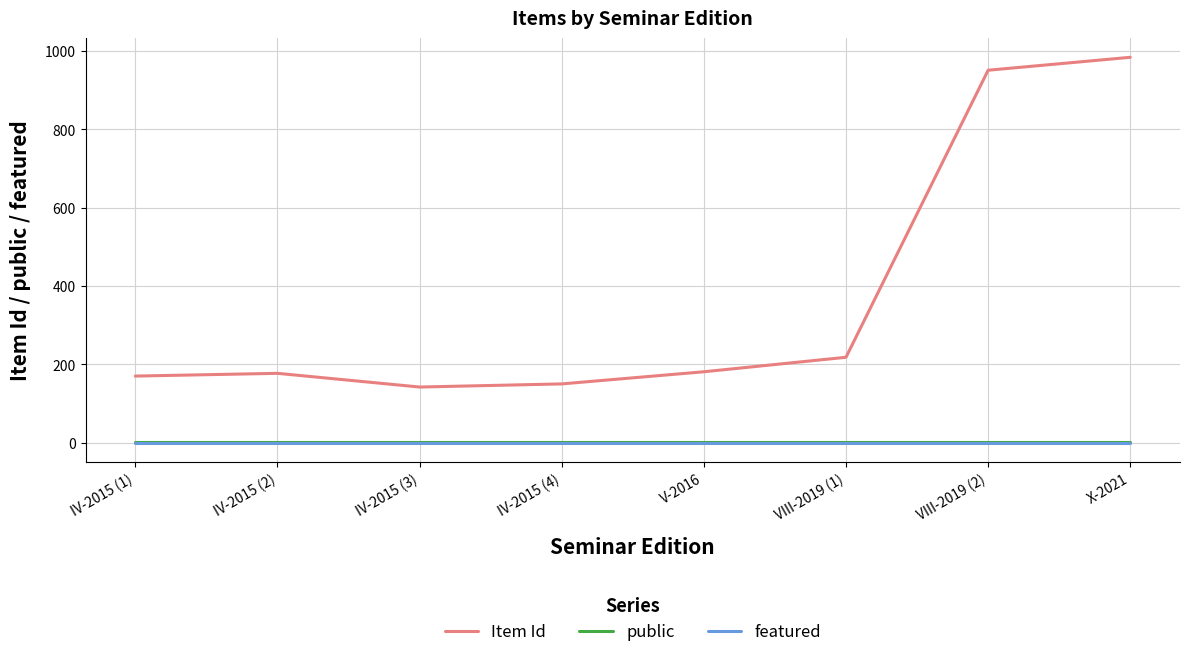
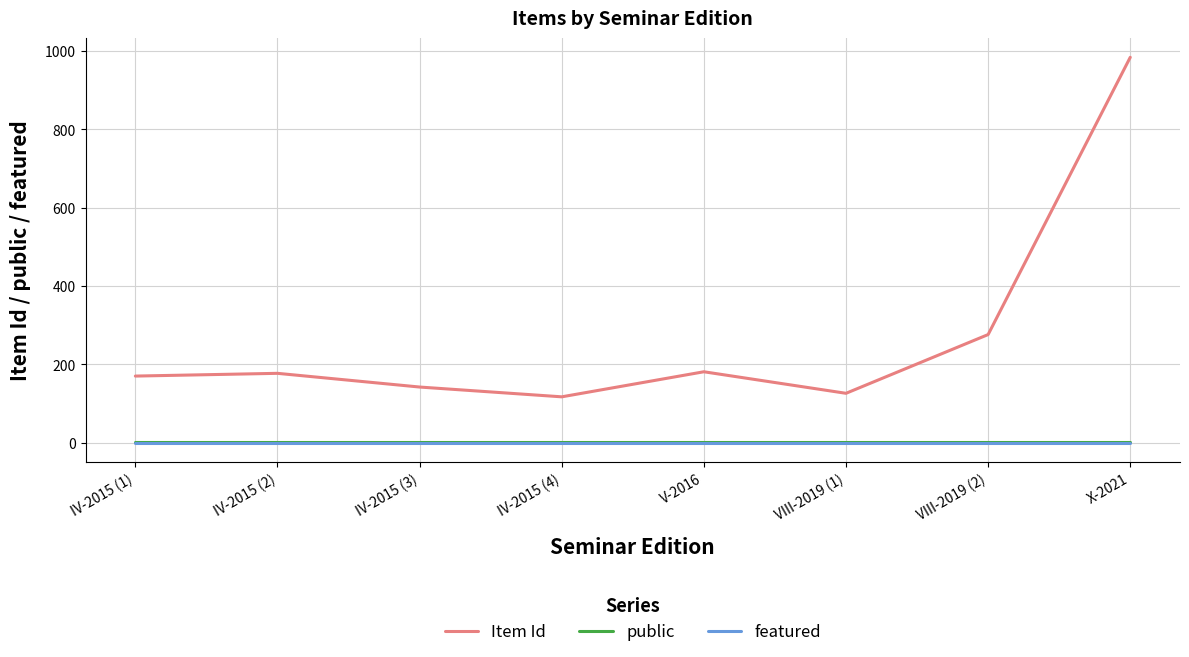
  {
    "Item Id": {
      "IV-2015 (1)": 170,
      "IV-2015 (2)": 180,
      "IV-2015 (3)": 140,
-     "IV-2015 (4)": 150,
+     "IV-2015 (4)": 120,
      "V-2016": 180,
-     "VIII-2019 (1)": 220,
-     "VIII-2019 (2)": 950,
+     "VIII-2019 (1)": 130,
+     "VIII-2019 (2)": 280,
      "X-2021": 980
    }
  }
